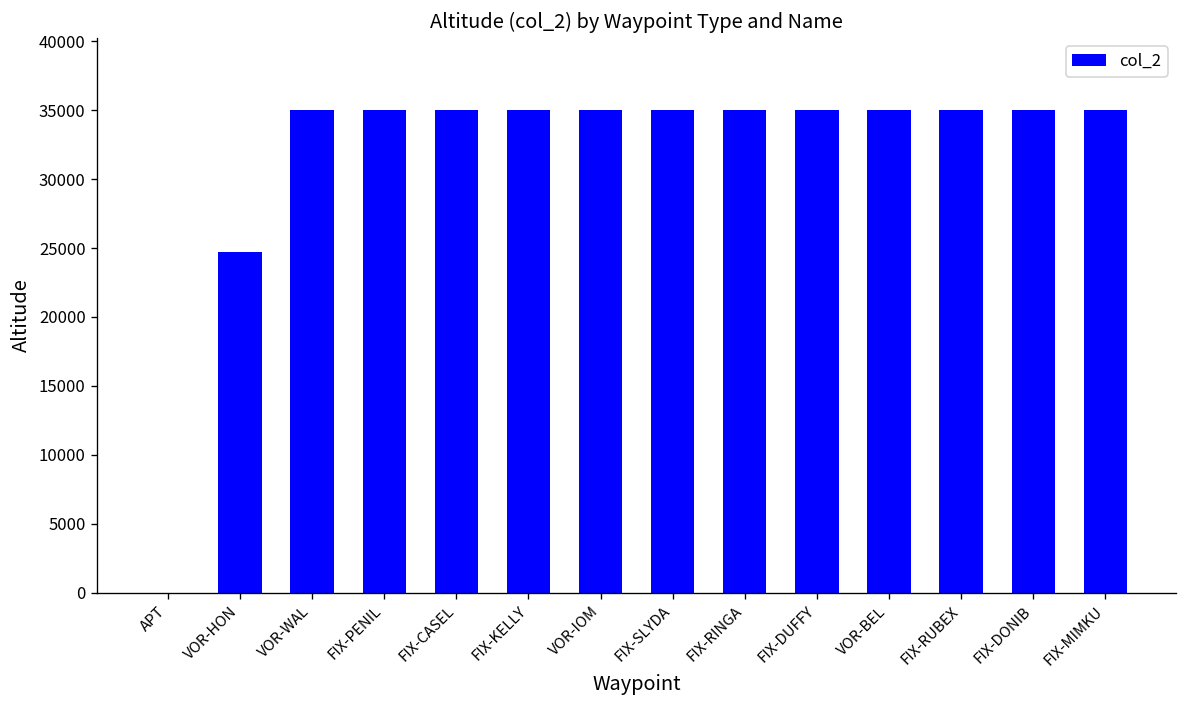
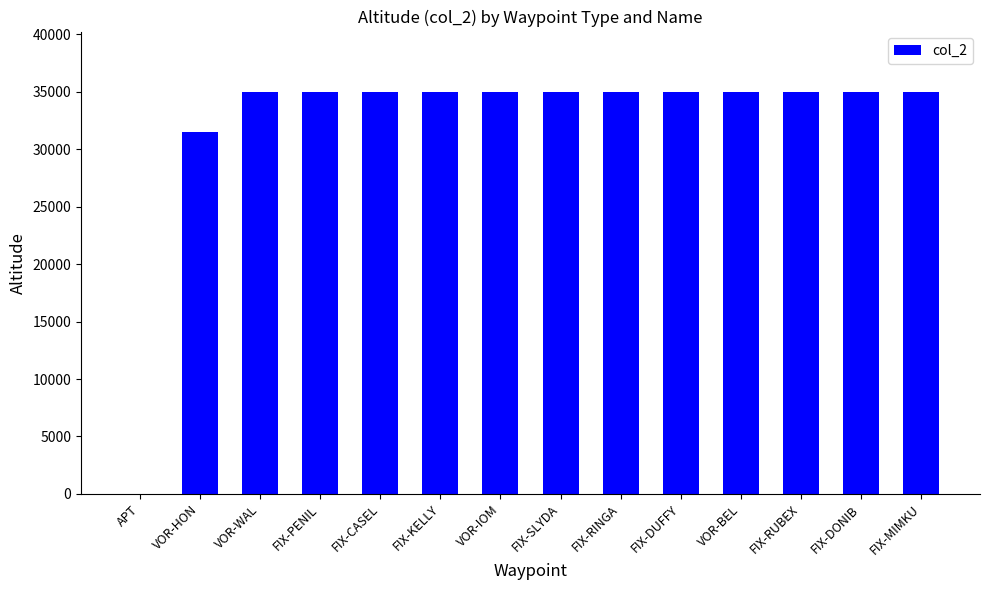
  {
    "APT": 0,
-   "VOR-HON": 24700,
+   "VOR-HON": 31500,
    "VOR-WAL": 35000,
    "FIX-PENIL": 35000,
    "FIX-CASEL": 35000,
    "FIX-KELLY": 35000,
    "VOR-IOM": 35000,
    "FIX-SLYDA": 35000,
    "FIX-RINGA": 35000,
    "FIX-DUFFY": 35000,
    "VOR-BEL": 35000,
    "FIX-RUBEX": 35000,
    "FIX-DONIB": 35000,
    "FIX-MIMKU": 35000
  }
